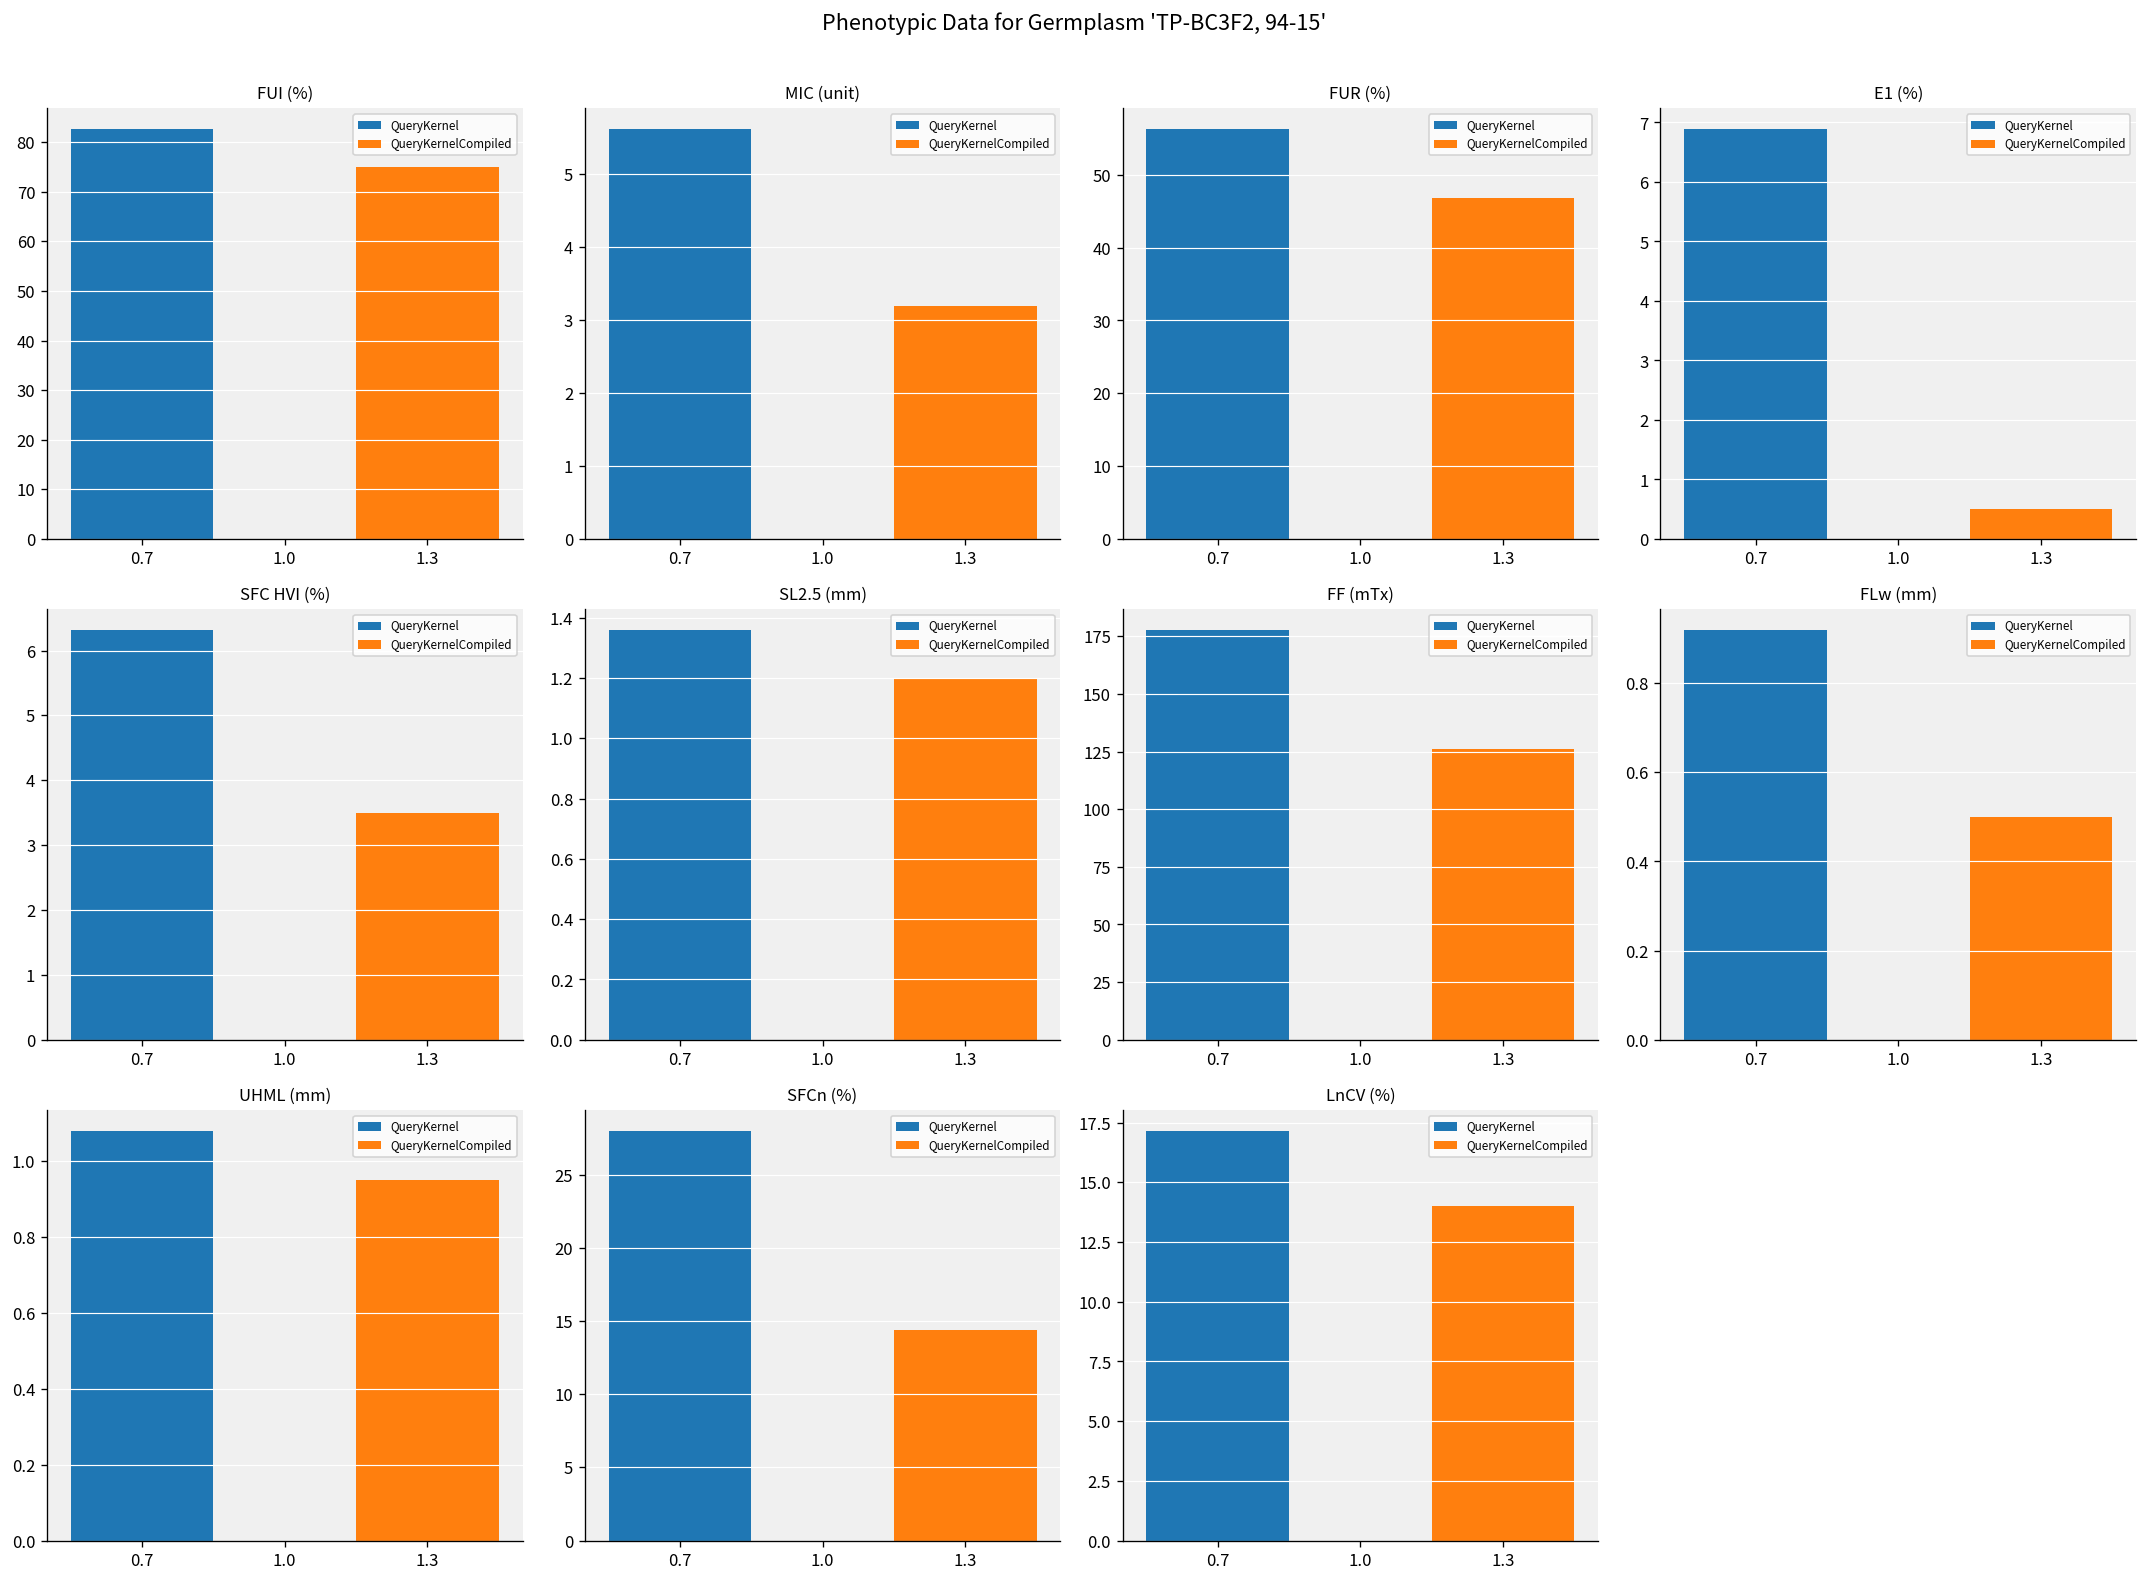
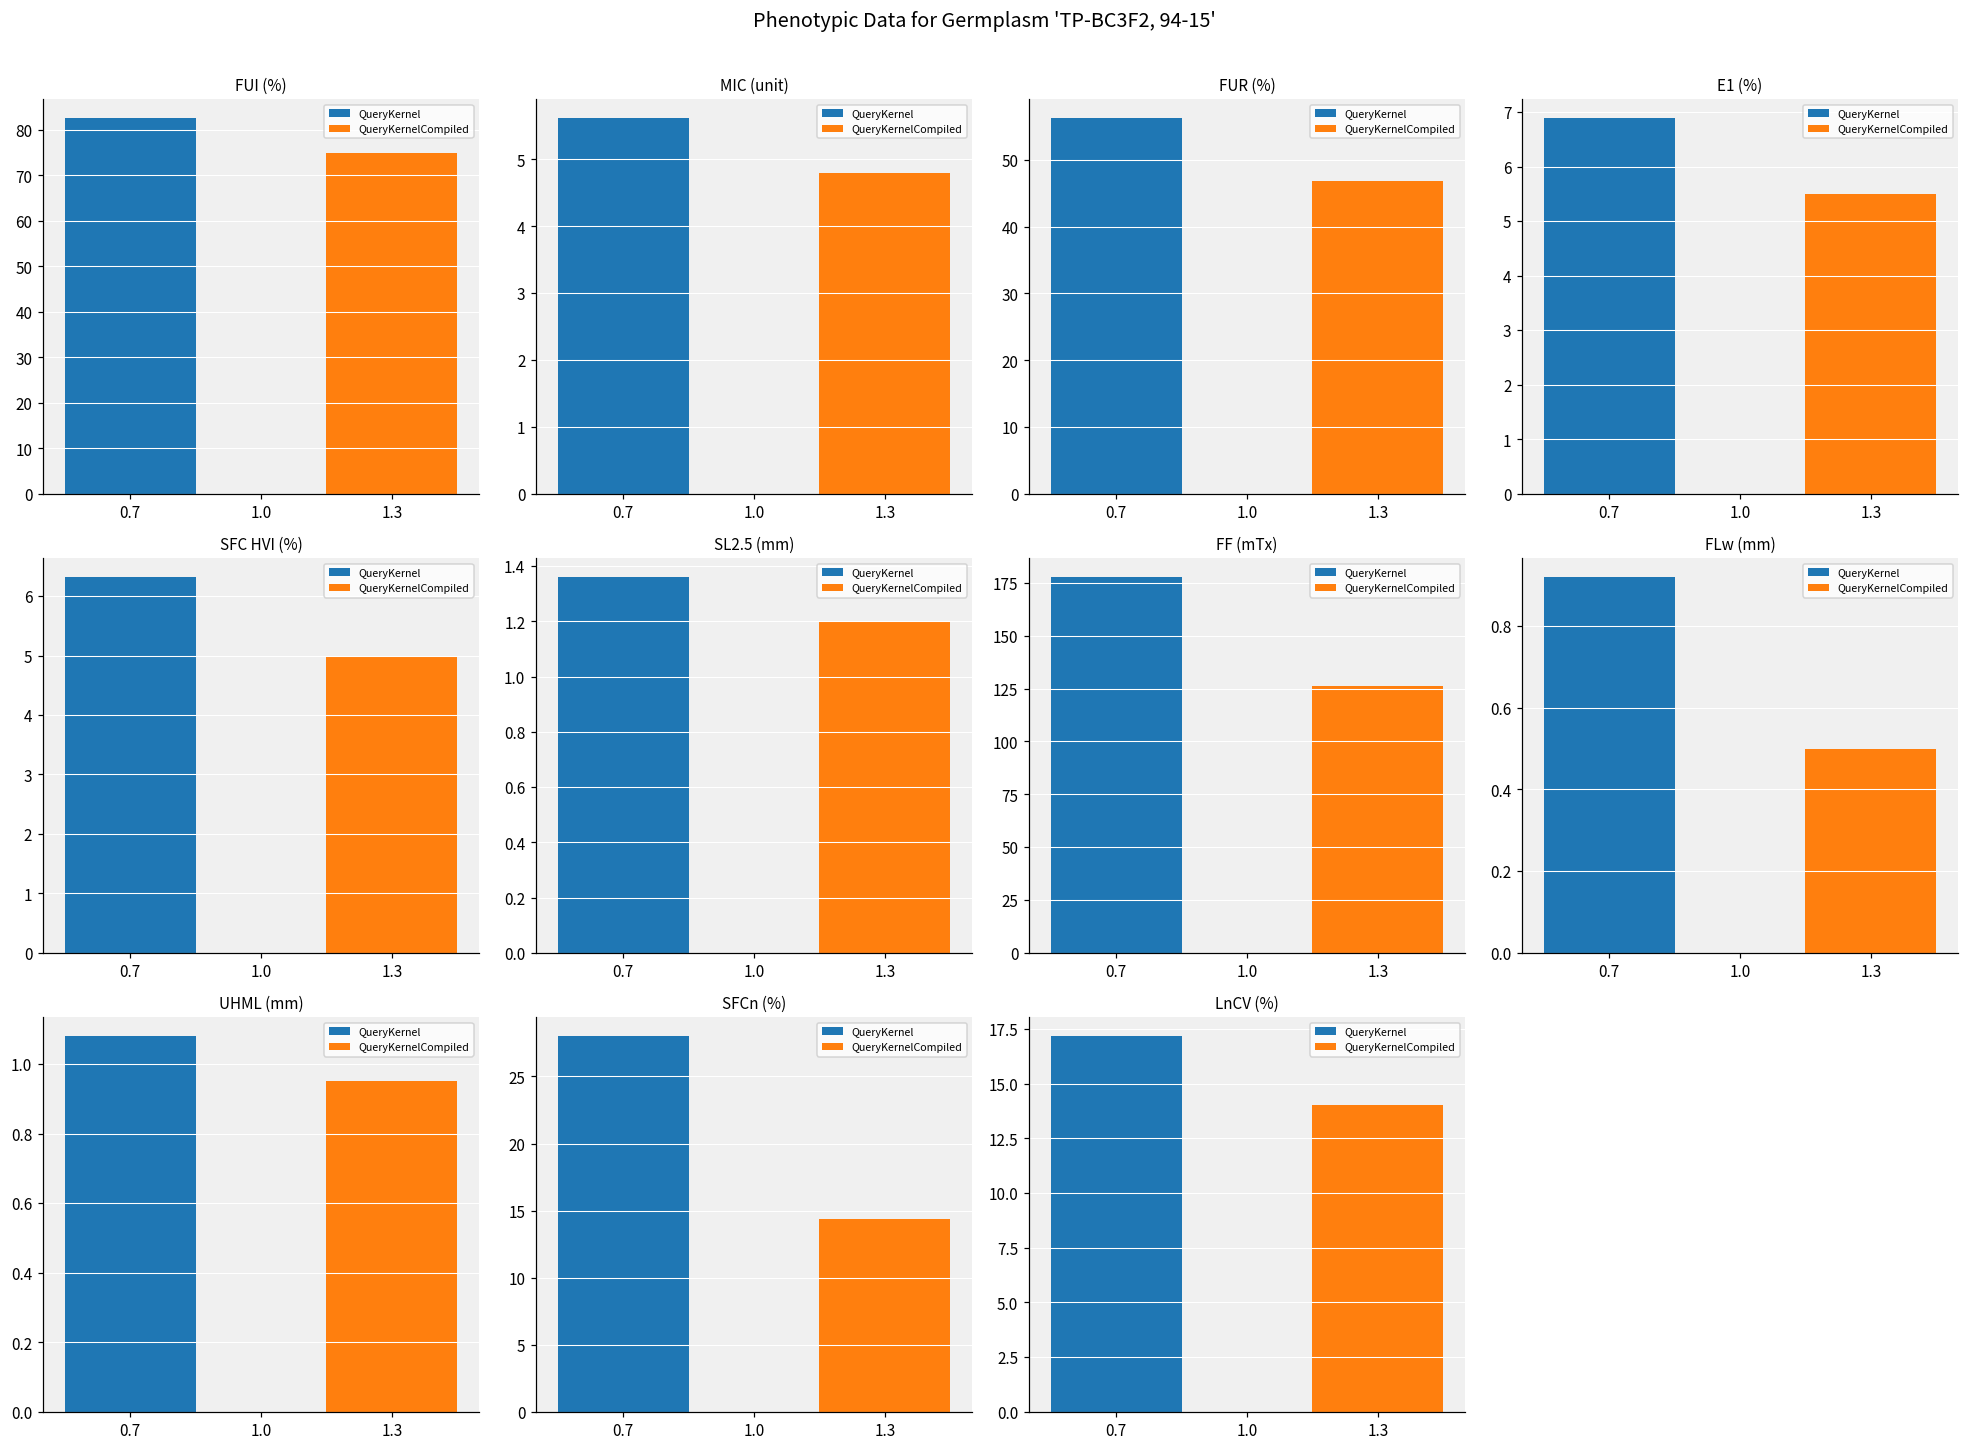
  {
    "FUI (%)": {
      "0.7": 83,
      "1.3": 75
    },
    "MIC (unit)": {
      "0.7": 5.6,
-     "1.3": 3.2
+     "1.3": 4.8
    },
    "FUR (%)": {
      "0.7": 56,
      "1.3": 47
    },
    "E1 (%)": {
      "0.7": 6.9,
-     "1.3": 0.5
+     "1.3": 5.5
    },
    "SFC HVI (%)": {
      "0.7": 6.3,
-     "1.3": 3.5
+     "1.3": 5.0
    },
    "SL2.5 (mm)": {
      "0.7": 1.36,
      "1.3": 1.20
    },
    "FF (mTx)": {
      "0.7": 178,
      "1.3": 126
    },
    "FLw (mm)": {
      "0.7": 0.92,
      "1.3": 0.50
    },
    "UHML (mm)": {
      "0.7": 1.08,
      "1.3": 0.95
    },
    "SFCn (%)": {
      "0.7": 28.0,
      "1.3": 14.4
    },
    "LnCV (%)": {
      "0.7": 17.2,
      "1.3": 14.0
    }
  }
